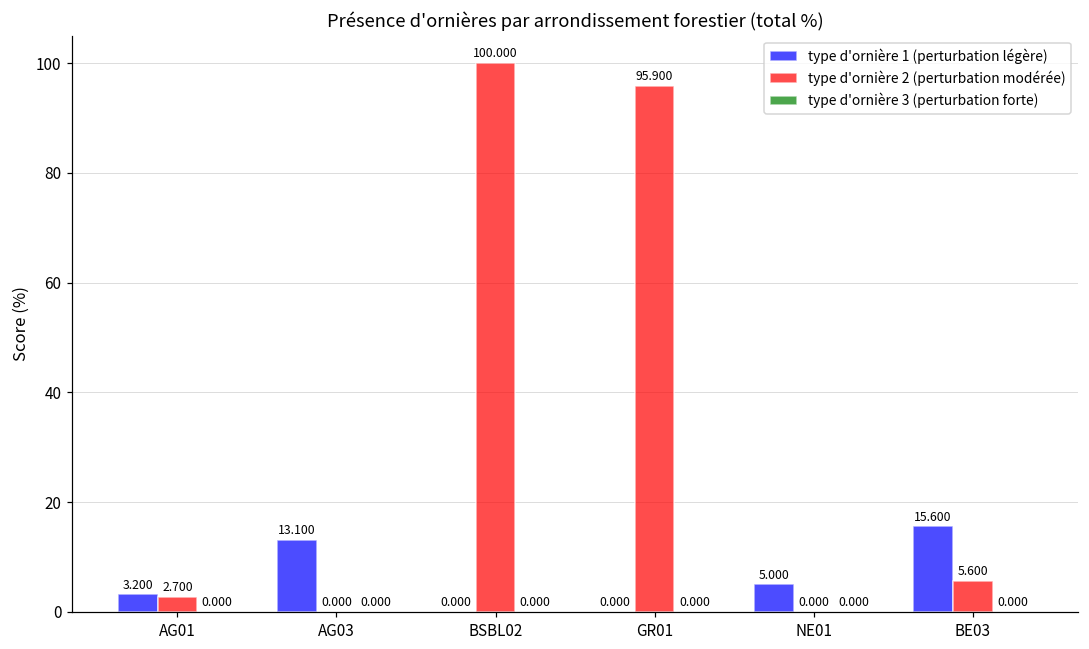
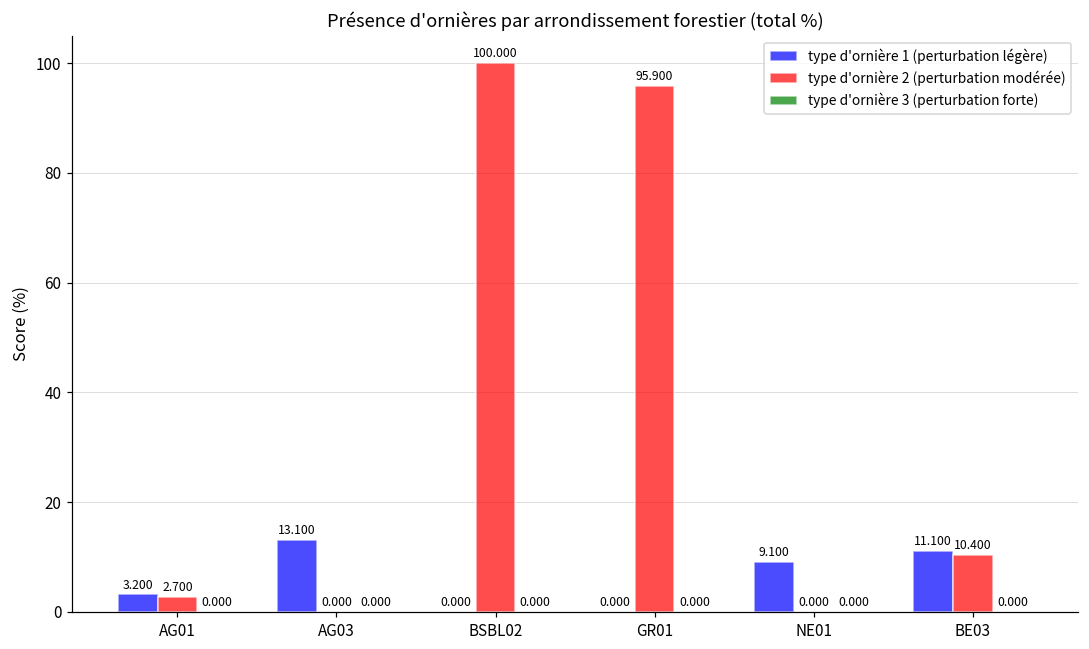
  {
    "type d'ornière 1 (perturbation légère)": {
      "AG01": 3.200,
      "AG03": 13.100,
      "BSBL02": 0.000,
      "GR01": 0.000,
-     "NE01": 5.000,
-     "BE03": 15.600
+     "NE01": 9.100,
+     "BE03": 11.100
    },
    "type d'ornière 2 (perturbation modérée)": {
      "AG01": 2.700,
      "AG03": 0.000,
      "BSBL02": 100.000,
      "GR01": 95.900,
      "NE01": 0.000,
-     "BE03": 5.600
+     "BE03": 10.400
    },
    "type d'ornière 3 (perturbation forte)": {
      "AG01": 0.000,
      "AG03": 0.000,
      "BSBL02": 0.000,
      "GR01": 0.000,
      "NE01": 0.000,
      "BE03": 0.000
    }
  }
